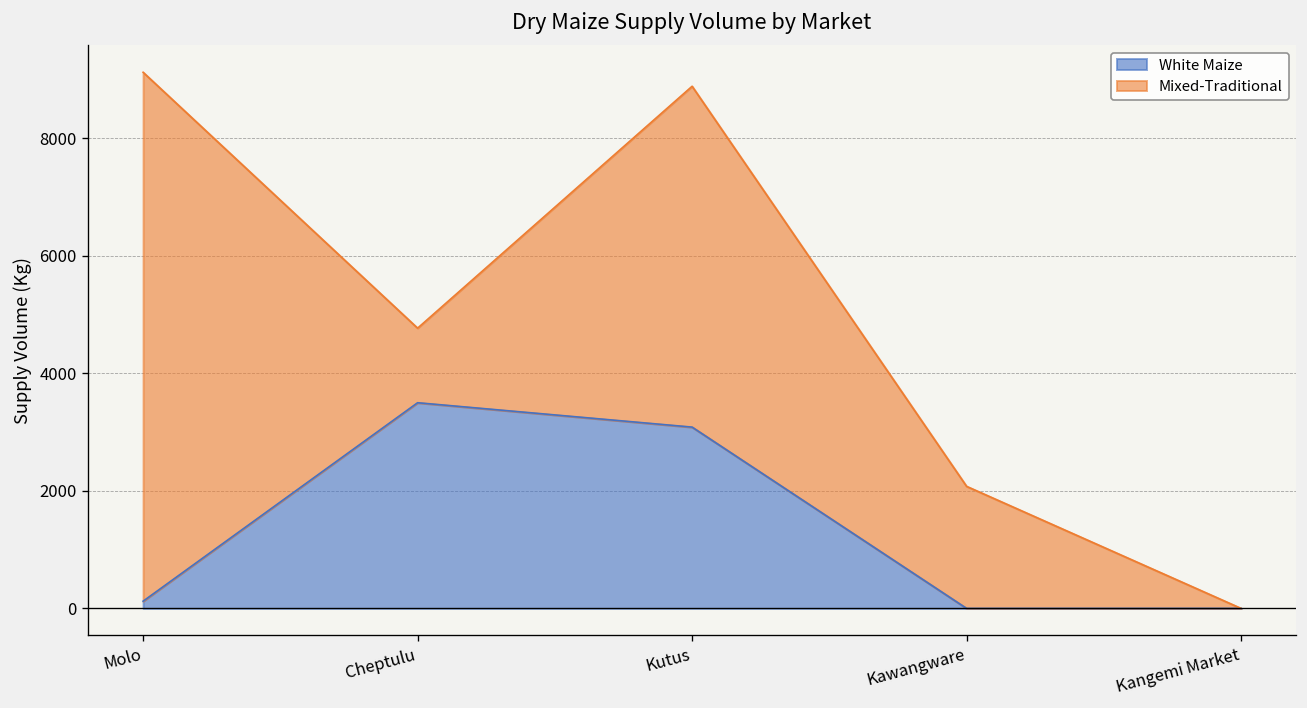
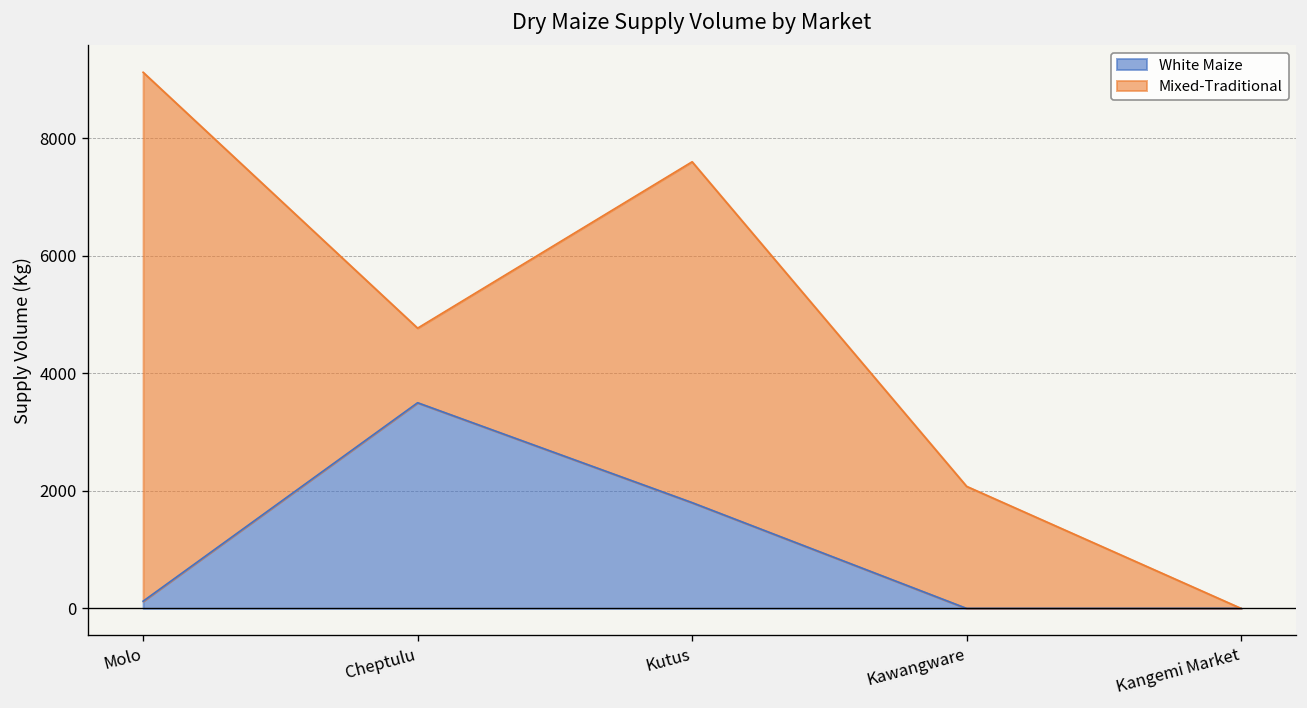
  {
    "White Maize": {
      "Molo": 100,
      "Cheptulu": 3500,
-     "Kutus": 3100,
+     "Kutus": 1800,
      "Kawangware": 0
    },
    "Mixed-Traditional": {
      "Molo": 9000,
      "Cheptulu": 1300,
      "Kutus": 5800,
      "Kawangware": 2100
    }
  }
